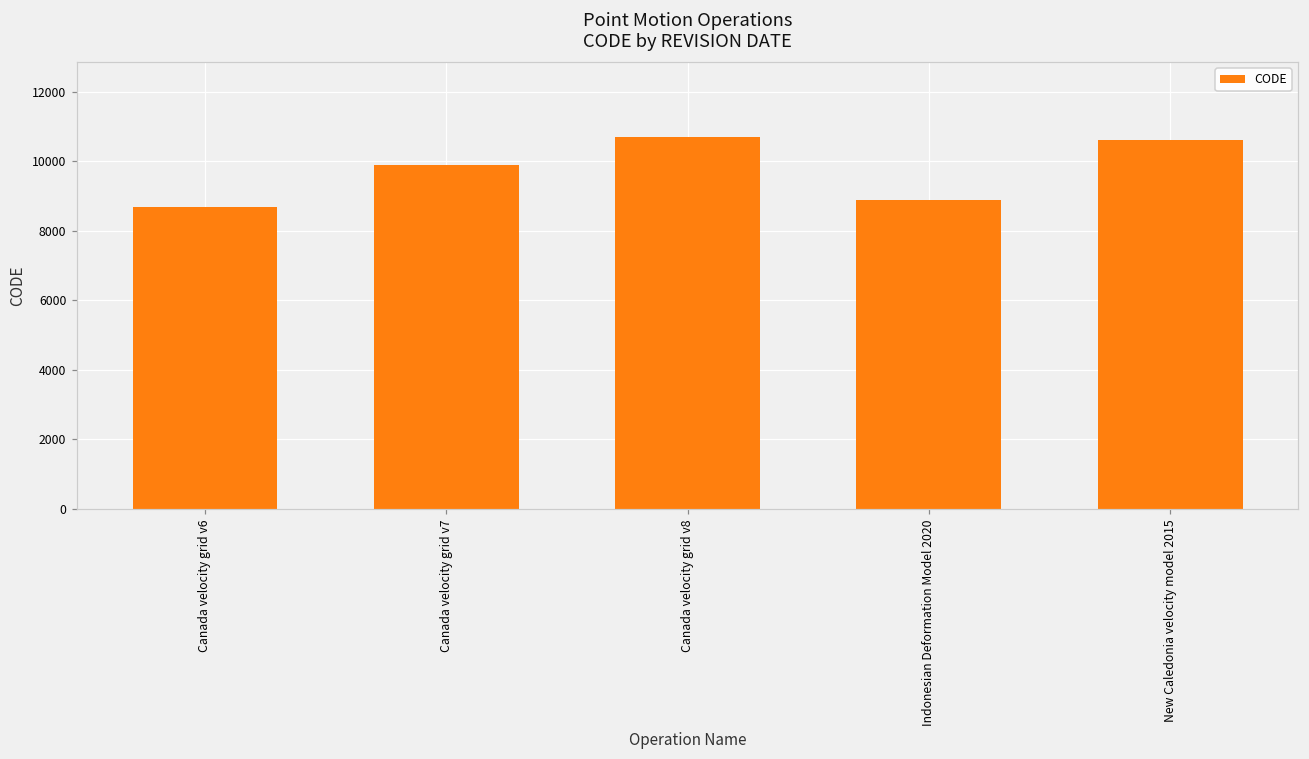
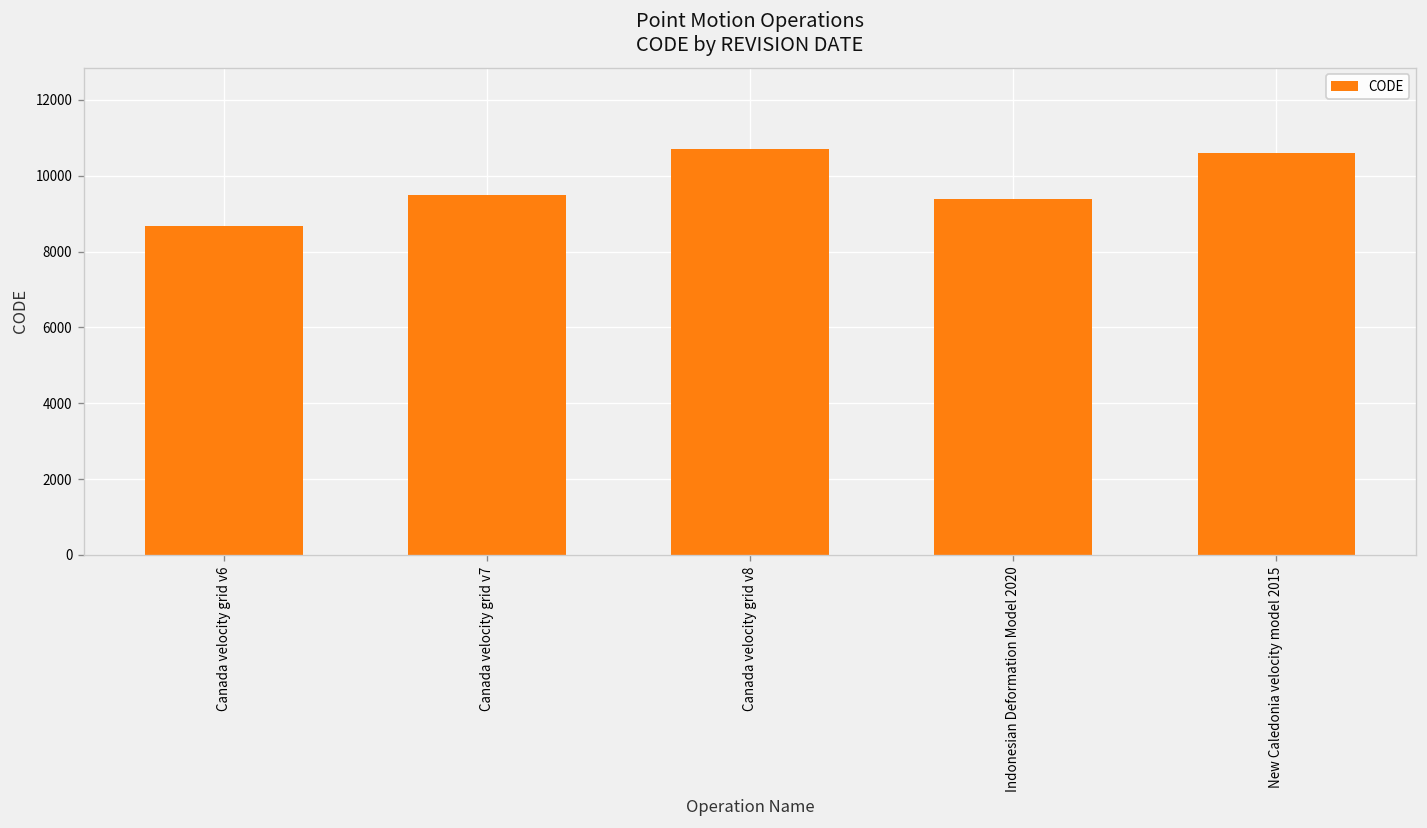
  {
    "Canada velocity grid v6": 8700,
-   "Canada velocity grid v7": 9900,
+   "Canada velocity grid v7": 9500,
    "Canada velocity grid v8": 10700,
-   "Indonesian Deformation Model 2020": 8900,
+   "Indonesian Deformation Model 2020": 9400,
    "New Caledonia velocity model 2015": 10600
  }
